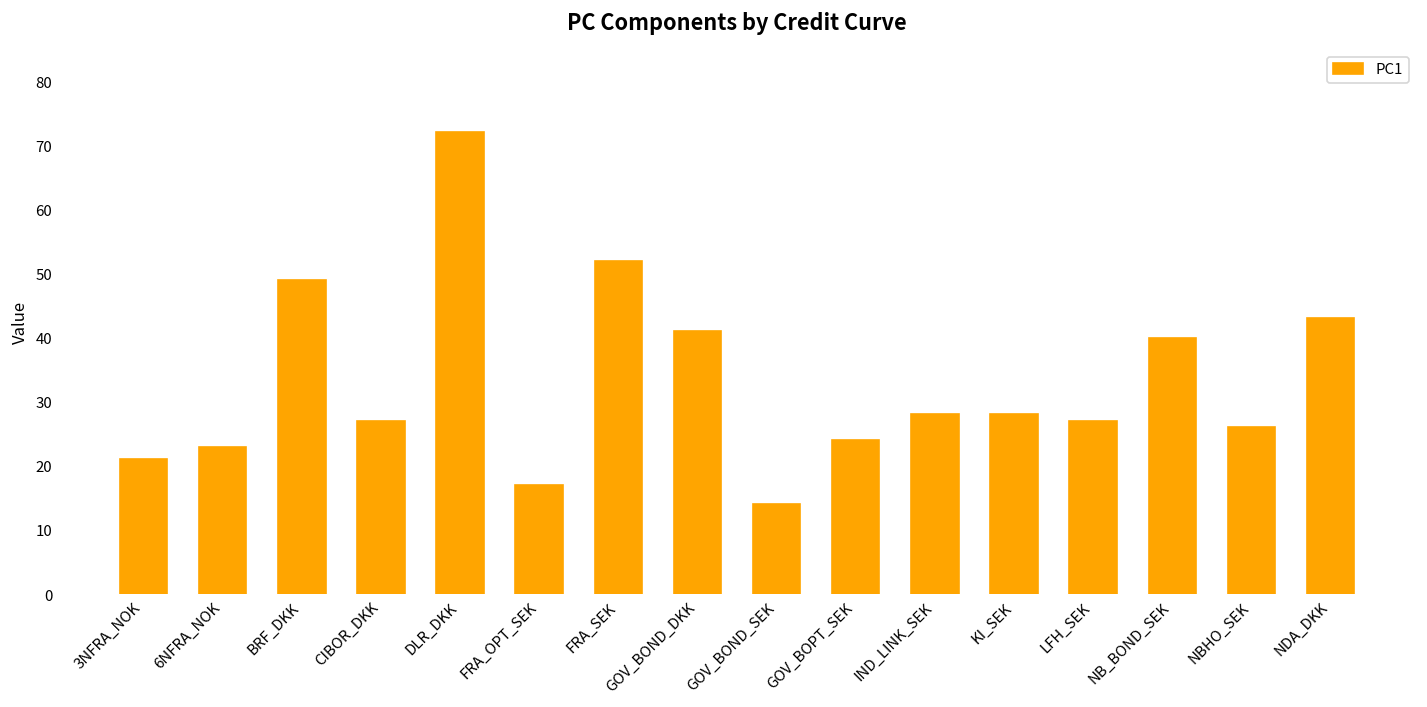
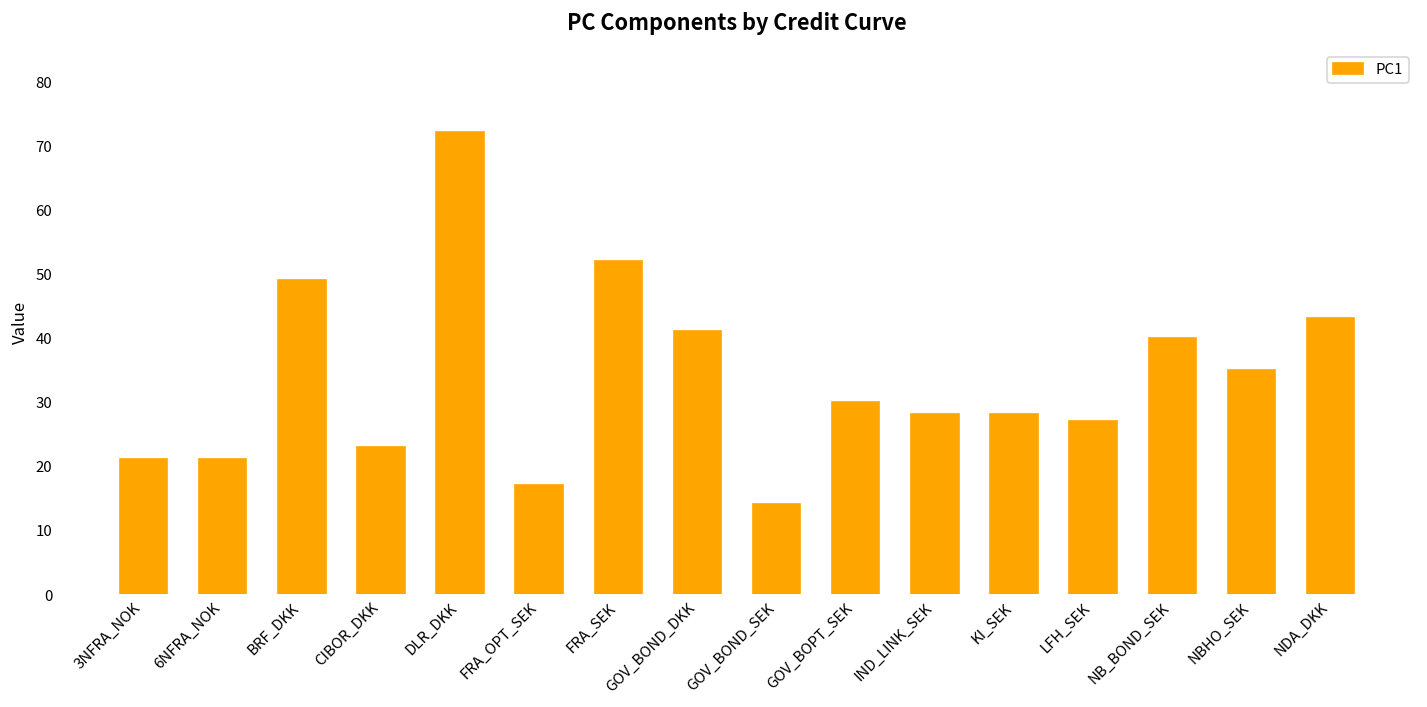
  {
    "3NFRA_NOK": 21,
-   "6NFRA_NOK": 23,
+   "6NFRA_NOK": 21,
    "BRF_DKK": 49,
-   "CIBOR_DKK": 27,
+   "CIBOR_DKK": 23,
    "DLR_DKK": 72,
    "FRA_OPT_SEK": 17,
    "FRA_SEK": 52,
    "GOV_BOND_DKK": 41,
    "GOV_BOND_SEK": 14,
-   "GOV_BOPT_SEK": 24,
+   "GOV_BOPT_SEK": 30,
    "IND_LINK_SEK": 28,
    "KI_SEK": 28,
    "LFH_SEK": 27,
    "NB_BOND_SEK": 40,
-   "NBHO_SEK": 26,
+   "NBHO_SEK": 35,
    "NDA_DKK": 43
  }
